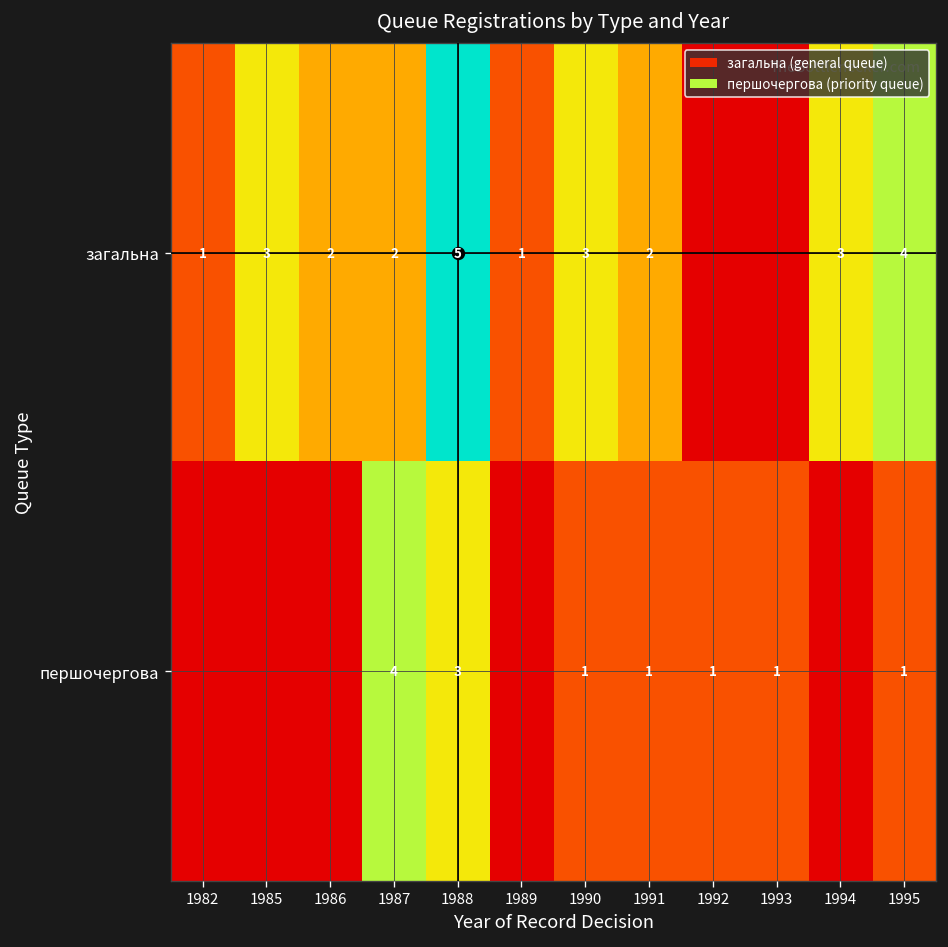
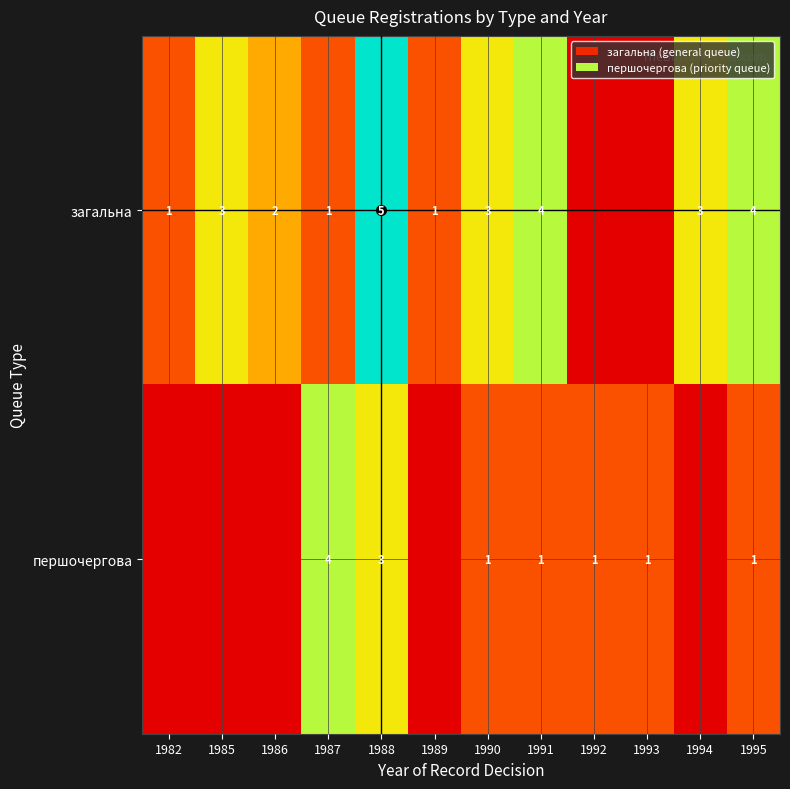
  {
    "загальна": {
      "1982": 1,
      "1985": 3,
      "1986": 2,
-     "1987": 2,
+     "1987": 1,
      "1989": 1,
      "1990": 3,
-     "1991": 2,
+     "1991": 4,
      "1994": 3,
      "1995": 4
    },
    "першочергова": {
      "1987": 4,
      "1988": 3,
      "1990": 1,
      "1991": 1,
      "1992": 1,
      "1993": 1,
      "1995": 1
    }
  }
